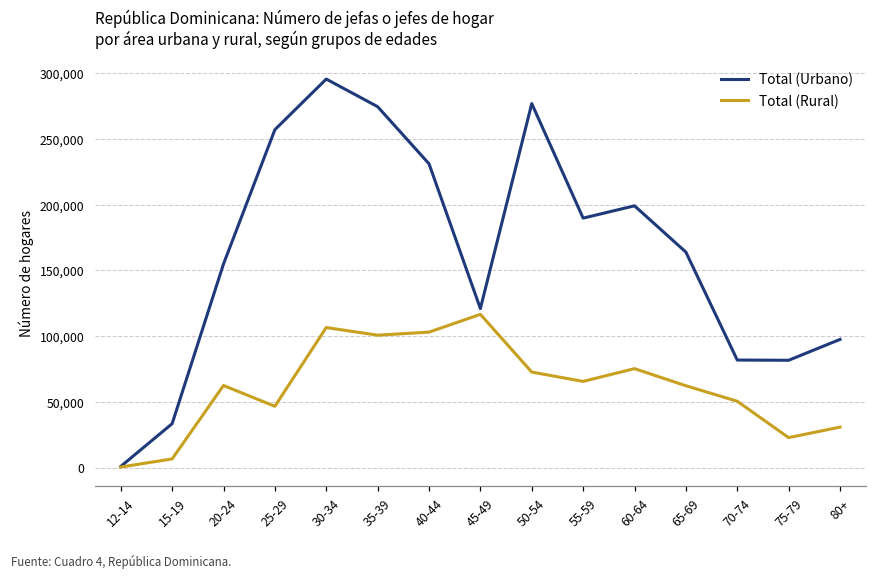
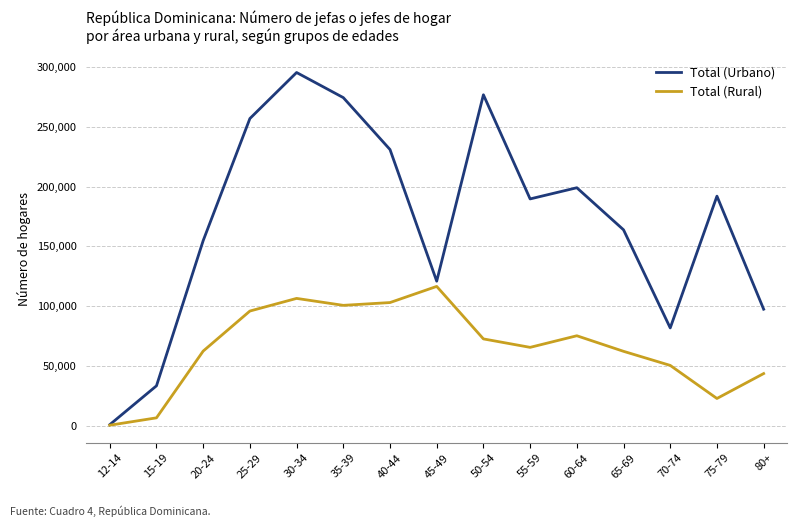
  {
    "Total (Urbano)": {
      "15-19": "33,000",
      "20-24": "155,000",
      "25-29": "257,000",
      "30-34": "295,000",
      "35-39": "274,000",
      "40-44": "231,000",
      "45-49": "121,000",
      "50-54": "277,000",
      "55-59": "190,000",
      "60-64": "199,000",
      "65-69": "164,000",
      "70-74": "82,000",
-     "75-79": "82,000",
+     "75-79": "192,000",
      "80+": "97,000"
    },
    "Total (Rural)": {
      "15-19": "7,000",
      "20-24": "62,000",
-     "25-29": "47,000",
+     "25-29": "96,000",
      "30-34": "106,000",
      "35-39": "101,000",
      "40-44": "103,000",
      "45-49": "116,000",
      "50-54": "73,000",
      "55-59": "65,000",
      "60-64": "75,000",
      "65-69": "62,000",
      "70-74": "50,000",
      "75-79": "23,000",
-     "80+": "31,000"
+     "80+": "44,000"
    }
  }
